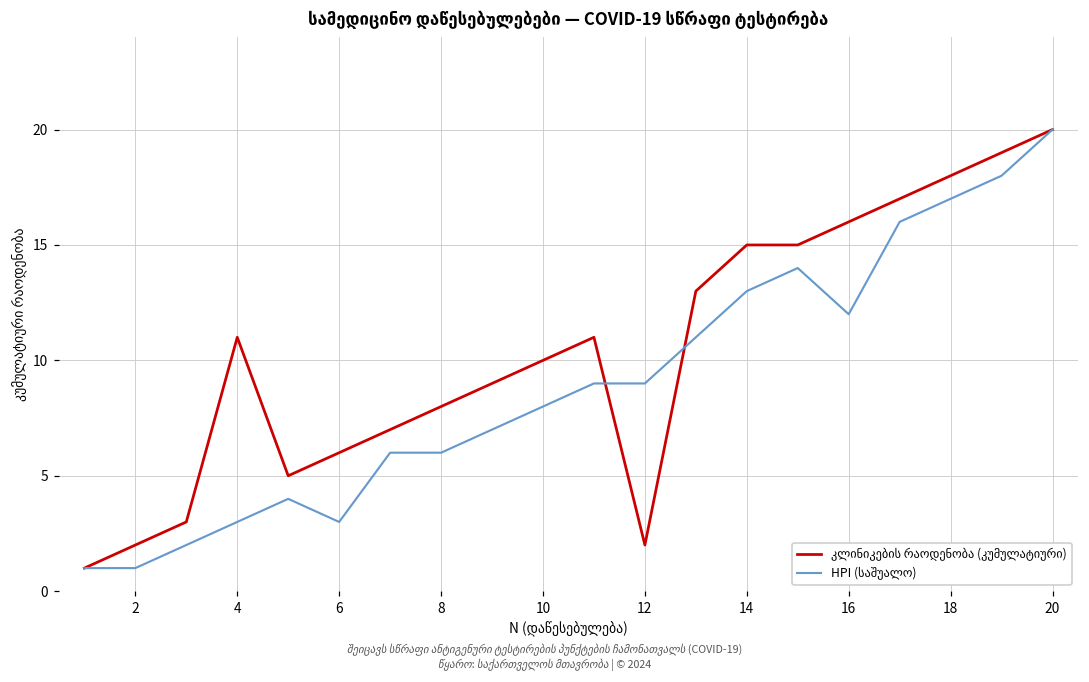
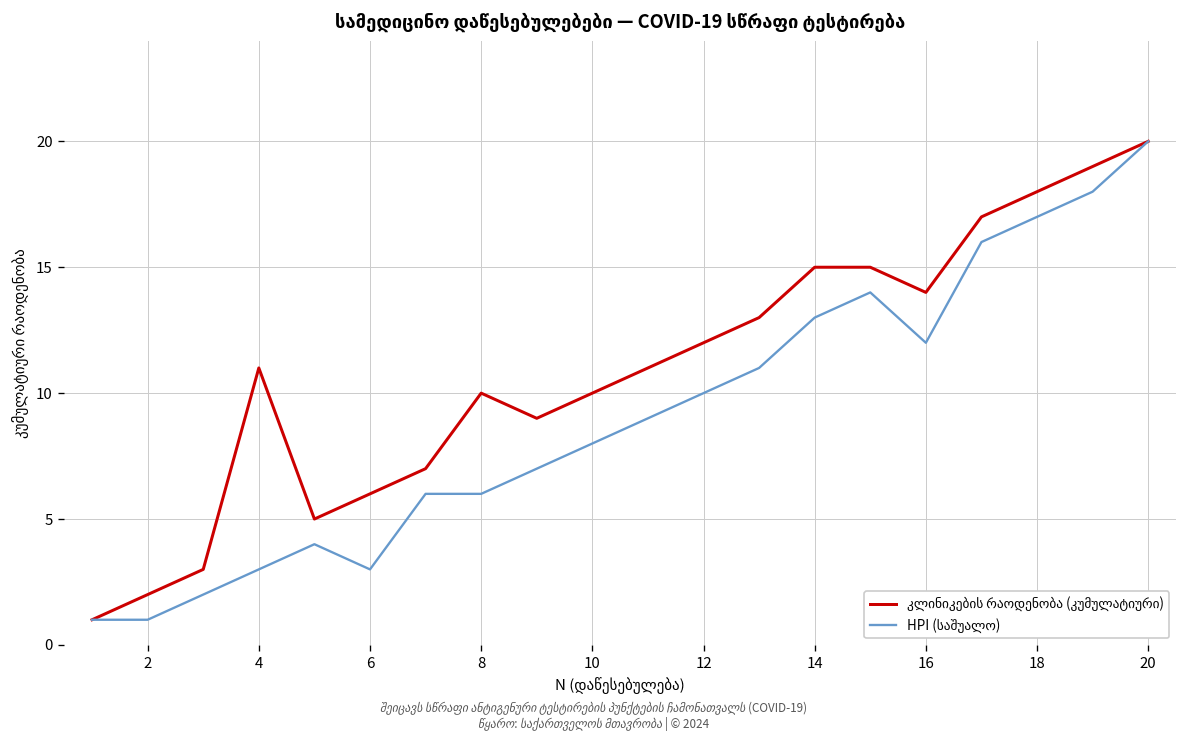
  {
    "კლინიკების რაოდენობა (კუმულატიური)": {
      "2": 2,
      "4": 11,
      "6": 6,
-     "8": 8,
+     "8": 10,
      "10": 10,
-     "12": 2,
+     "12": 12,
      "14": 15,
-     "16": 16,
+     "16": 14,
      "18": 18
    },
    "HPI (საშუალო)": {
      "2": 1,
      "4": 3,
      "6": 3,
      "8": 6,
      "10": 8,
-     "12": 9,
+     "12": 10,
      "14": 13,
      "16": 12,
      "18": 17
    }
  }
